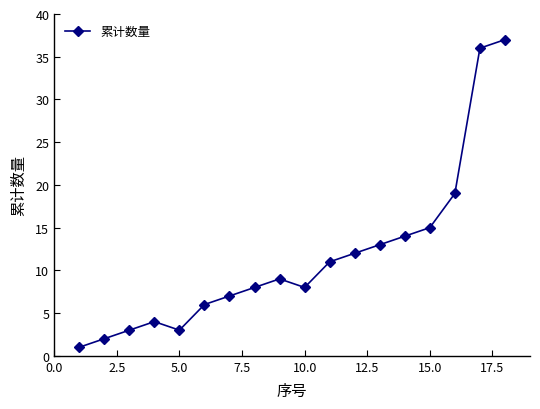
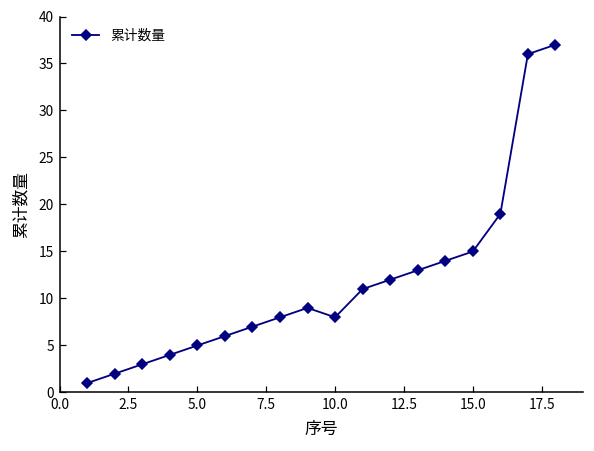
  {
-   "5.0": 3,
+   "5.0": 5,
    "10.0": 8,
    "15.0": 15
  }
